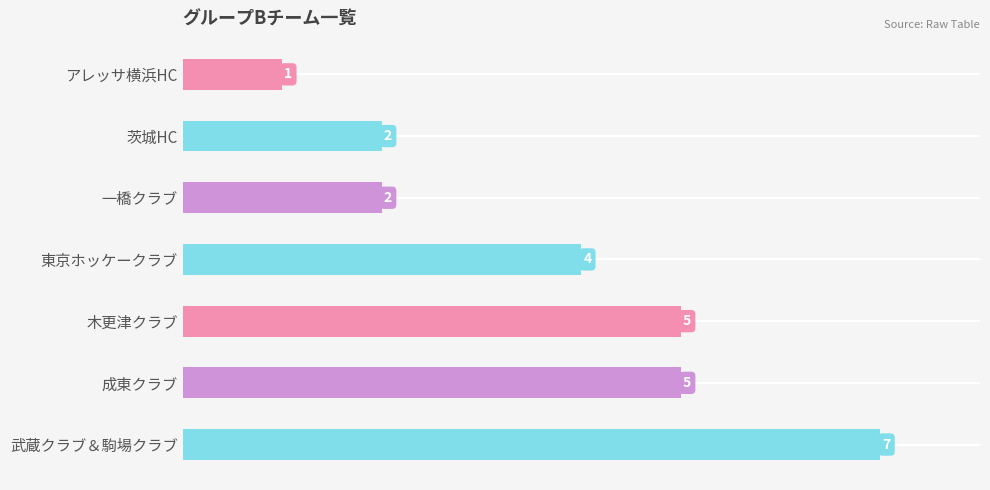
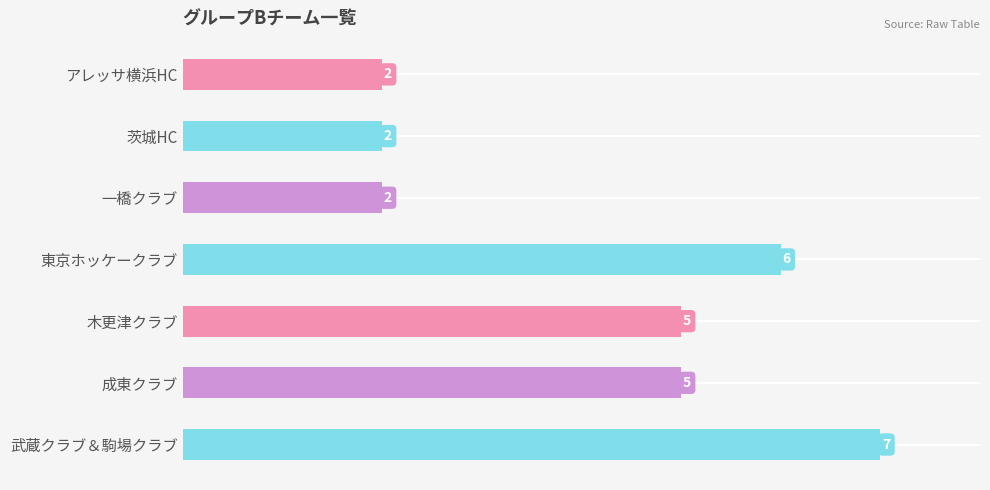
  {
-   "アレッサ横浜HC": 1,
-   "東京ホッケークラブ": 4
+   "アレッサ横浜HC": 2,
+   "東京ホッケークラブ": 6
  }
